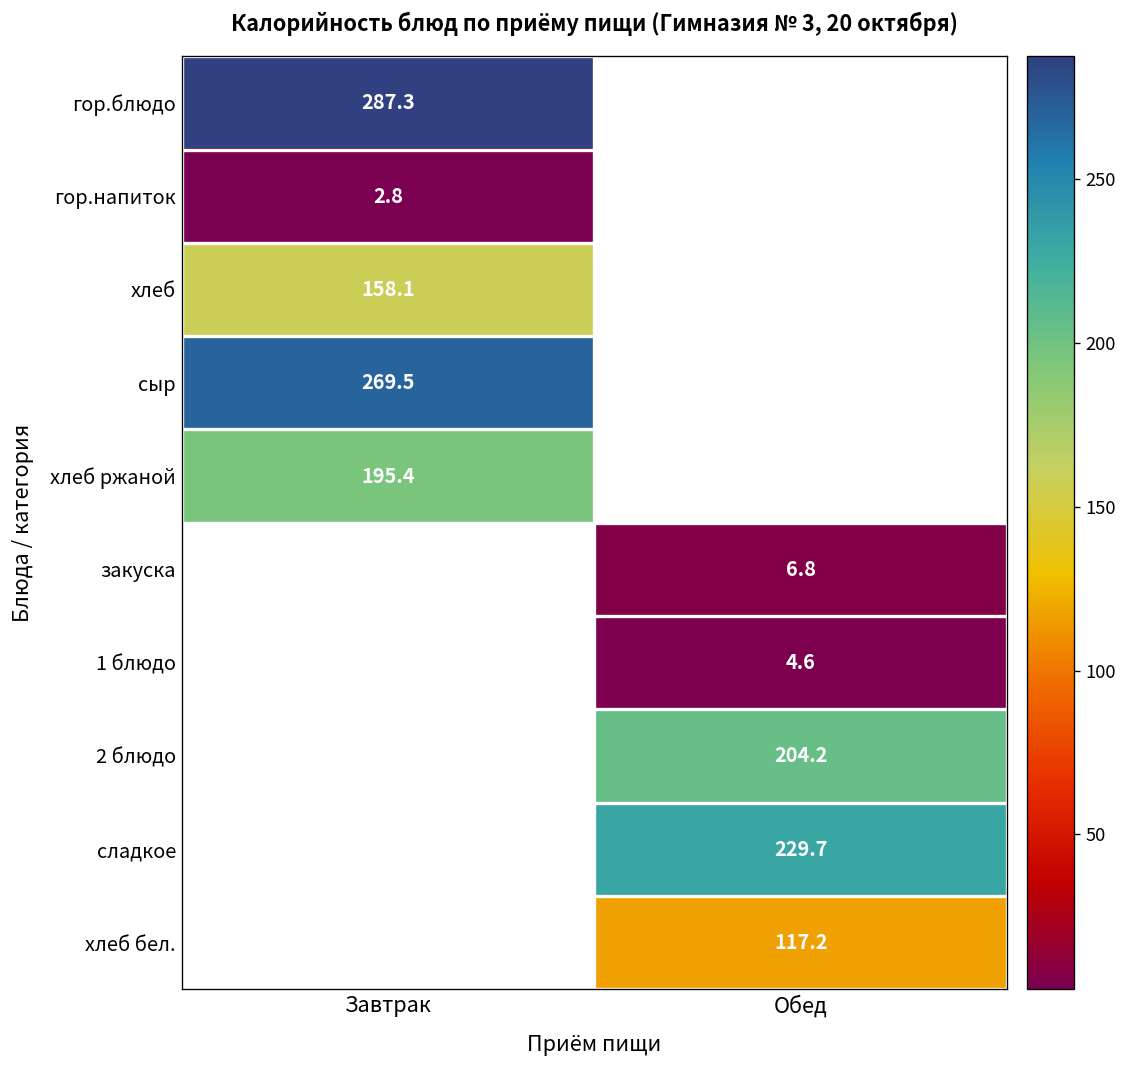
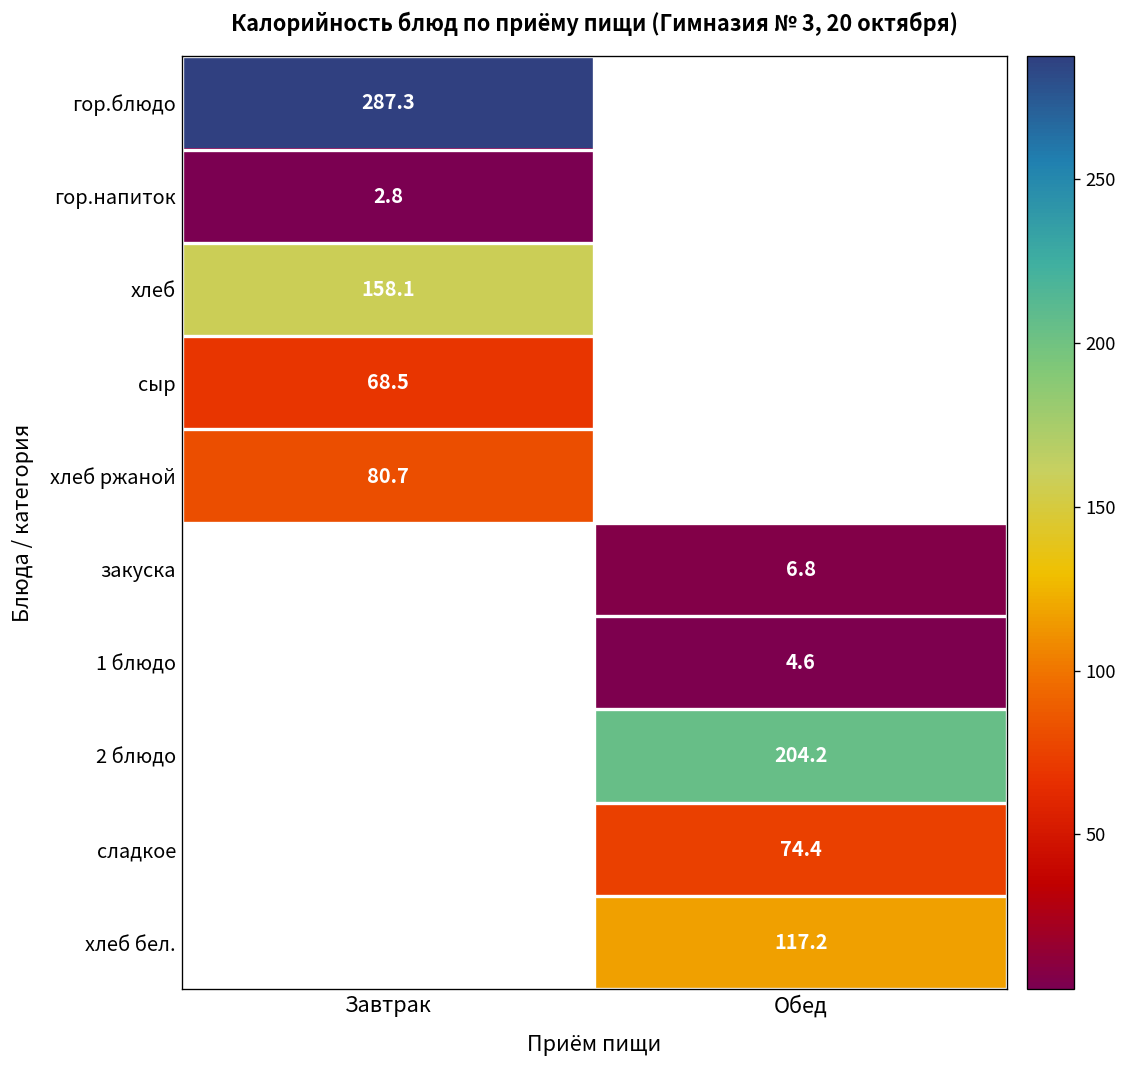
  {
    "гор.блюдо": {
      "Завтрак": 287.3
    },
    "гор.напиток": {
      "Завтрак": 2.8
    },
    "хлеб": {
      "Завтрак": 158.1
    },
    "сыр": {
-     "Завтрак": 269.5
+     "Завтрак": 68.5
    },
    "хлеб ржаной": {
-     "Завтрак": 195.4
+     "Завтрак": 80.7
    },
    "закуска": {
      "Обед": 6.8
    },
    "1 блюдо": {
      "Обед": 4.6
    },
    "2 блюдо": {
      "Обед": 204.2
    },
    "сладкое": {
-     "Обед": 229.7
+     "Обед": 74.4
    },
    "хлеб бел.": {
      "Обед": 117.2
    }
  }
